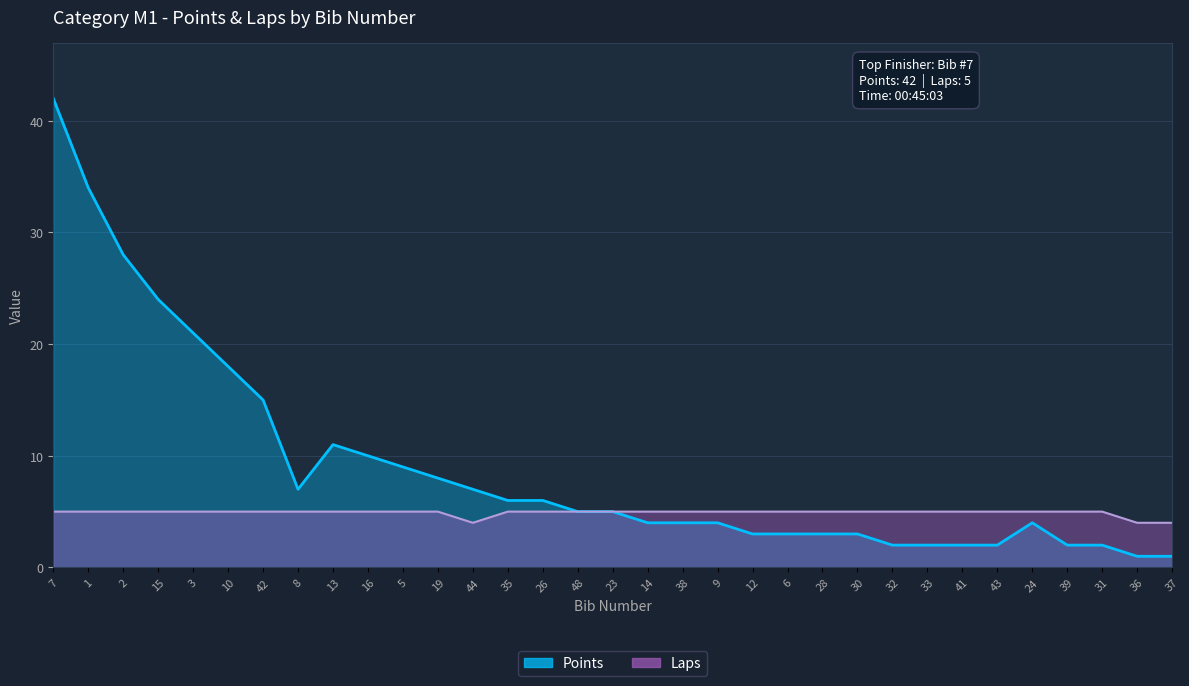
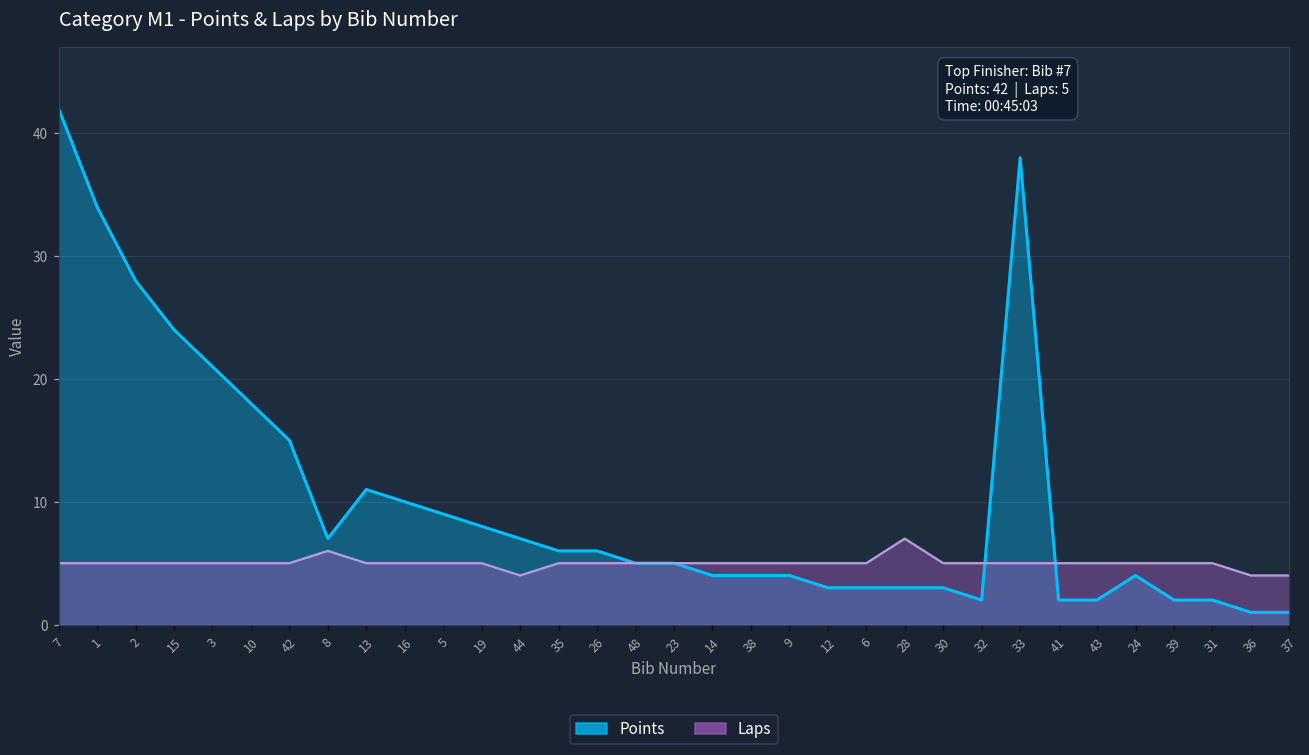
  {
    "Points": {
      "7": 42,
      "1": 34,
      "2": 28,
      "15": 24,
      "3": 21,
      "10": 18,
      "42": 15,
      "8": 7,
      "13": 11,
      "16": 10,
      "5": 9,
      "19": 8,
      "44": 7,
      "35": 6,
      "26": 6,
      "14": 4,
      "38": 4,
      "9": 4,
      "12": 3,
      "6": 3,
      "28": 3,
      "30": 3,
      "32": 2,
-     "33": 2,
+     "33": 38,
      "41": 2,
      "43": 2,
      "24": 4,
      "39": 2,
      "31": 2,
      "36": 1,
      "37": 1
    },
    "Laps": {
      "7": 5,
      "1": 5,
      "2": 5,
      "15": 5,
      "3": 5,
      "10": 5,
      "42": 5,
-     "8": 5,
+     "8": 6,
      "13": 5,
      "16": 5,
      "5": 5,
      "19": 5,
      "44": 4,
      "35": 5,
      "26": 5,
      "14": 5,
      "38": 5,
      "9": 5,
      "12": 5,
      "6": 5,
-     "28": 5,
+     "28": 7,
      "30": 5,
      "32": 5,
      "33": 5,
      "41": 5,
      "43": 5,
      "24": 5,
      "39": 5,
      "31": 5,
      "36": 4,
      "37": 4
    }
  }
